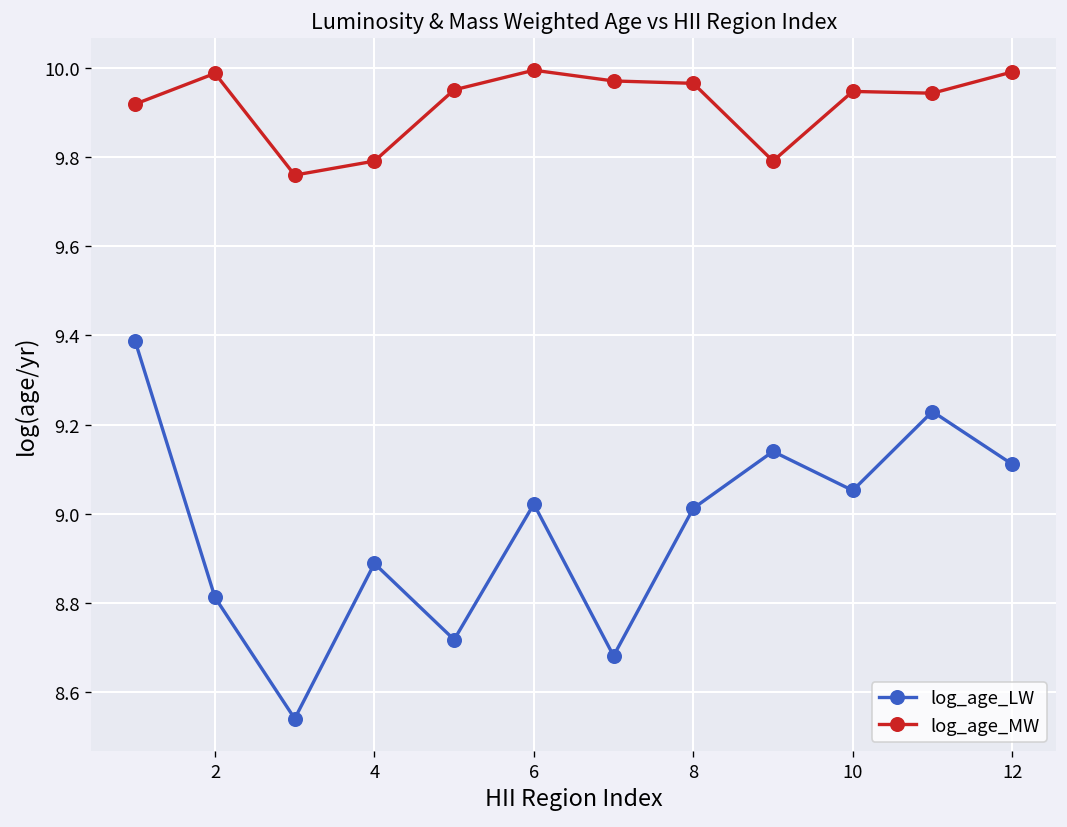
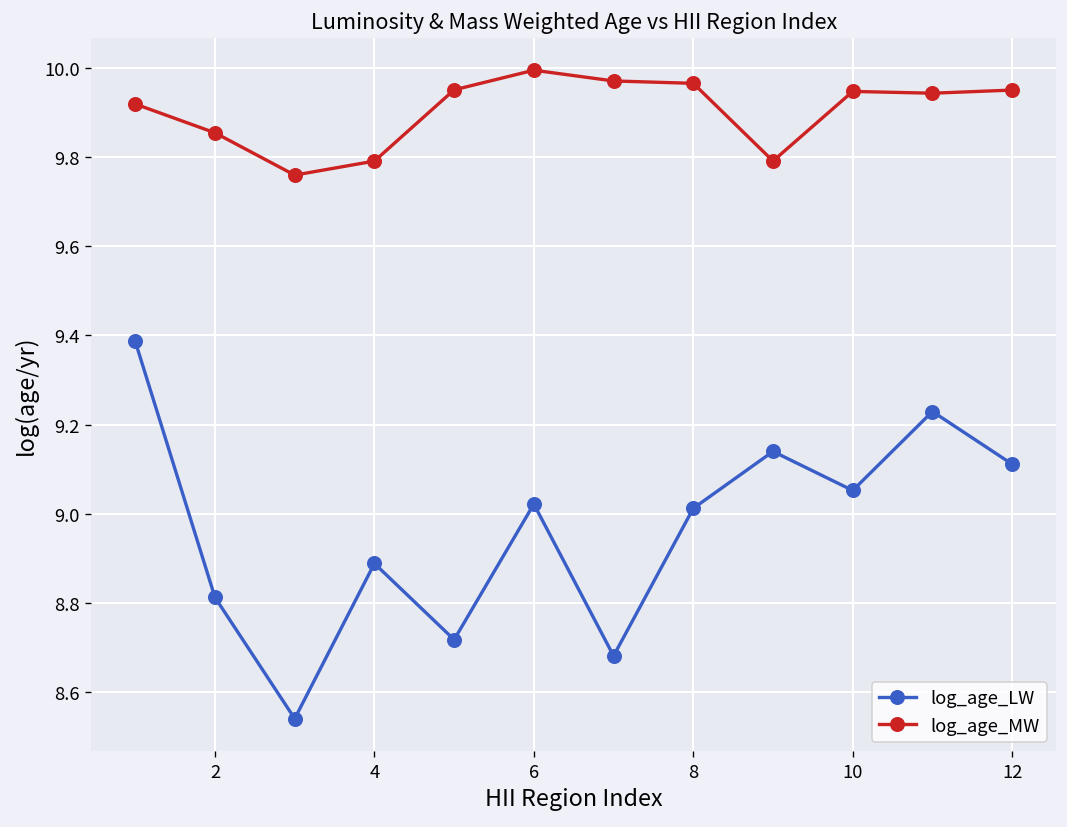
  {
    "log_age_LW": {
      "2": 8.81,
      "4": 8.89,
      "6": 9.02,
      "8": 9.01,
      "10": 9.05,
      "12": 9.11
    },
    "log_age_MW": {
-     "2": 9.99,
+     "2": 9.85,
      "4": 9.79,
      "6": 10.00,
      "8": 9.97,
      "10": 9.95,
-     "12": 9.99
+     "12": 9.95
    }
  }
